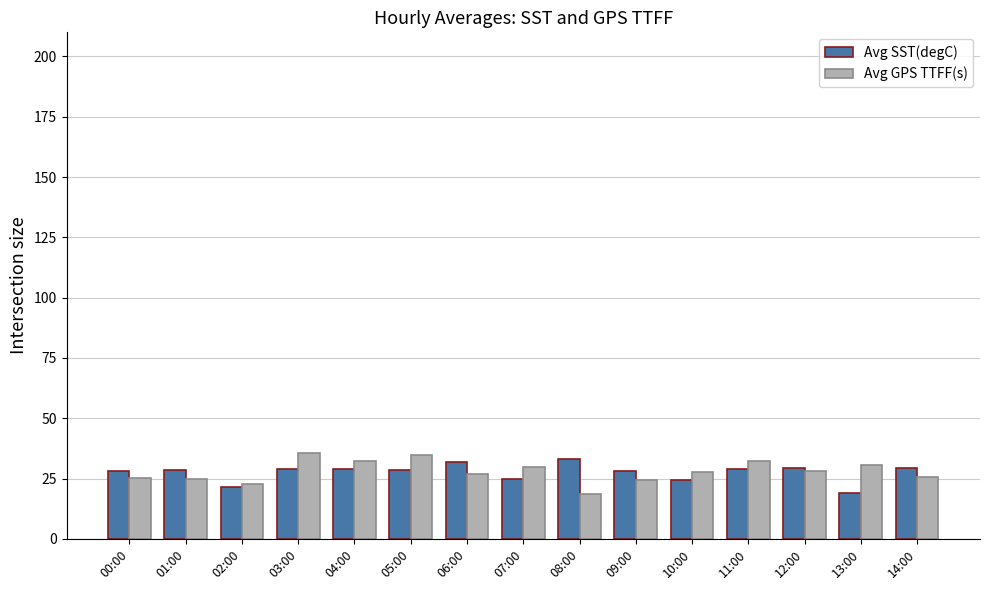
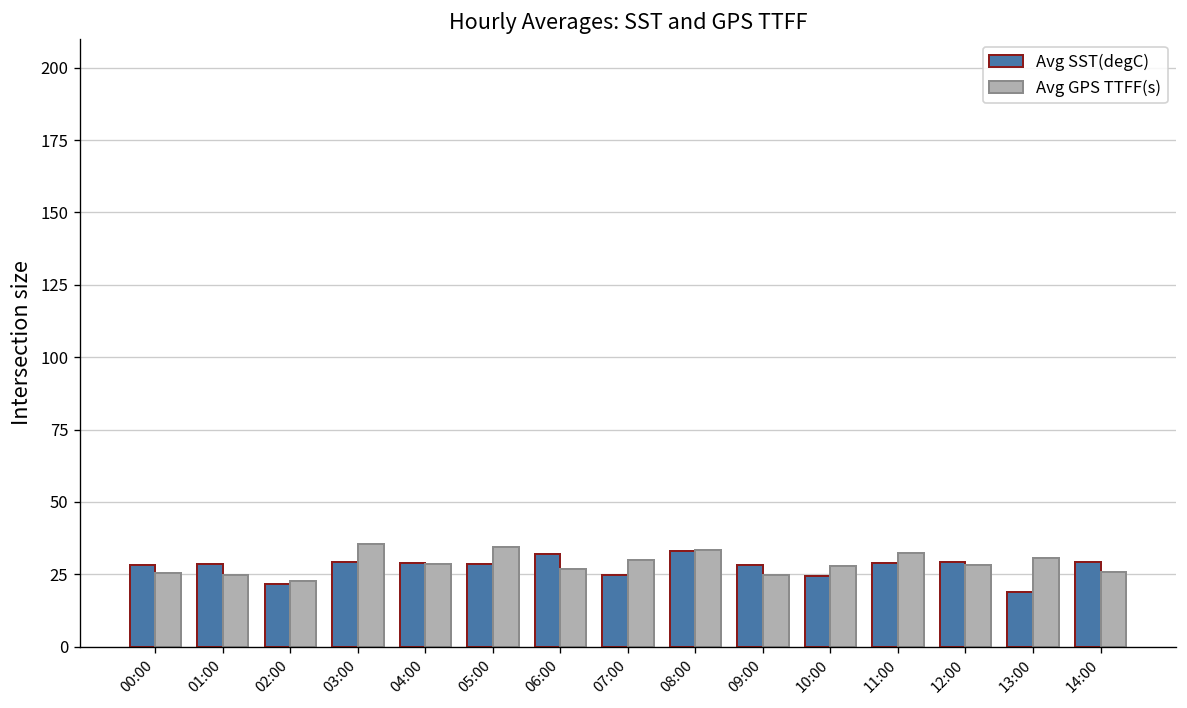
  {
    "Avg SST(degC)": {
      "00:00": 28,
      "01:00": 28,
      "02:00": 22,
      "03:00": 29,
      "04:00": 29,
      "05:00": 29,
      "06:00": 32,
      "07:00": 25,
      "08:00": 33,
      "09:00": 28,
      "10:00": 24,
      "11:00": 29,
      "12:00": 29,
      "13:00": 19,
      "14:00": 29
    },
    "Avg GPS TTFF(s)": {
      "00:00": 25,
      "01:00": 25,
      "02:00": 23,
      "03:00": 36,
-     "04:00": 32,
+     "04:00": 28,
      "05:00": 35,
      "06:00": 27,
      "07:00": 30,
-     "08:00": 19,
+     "08:00": 34,
      "09:00": 25,
      "10:00": 28,
      "11:00": 32,
      "12:00": 28,
      "13:00": 31,
      "14:00": 26
    }
  }
